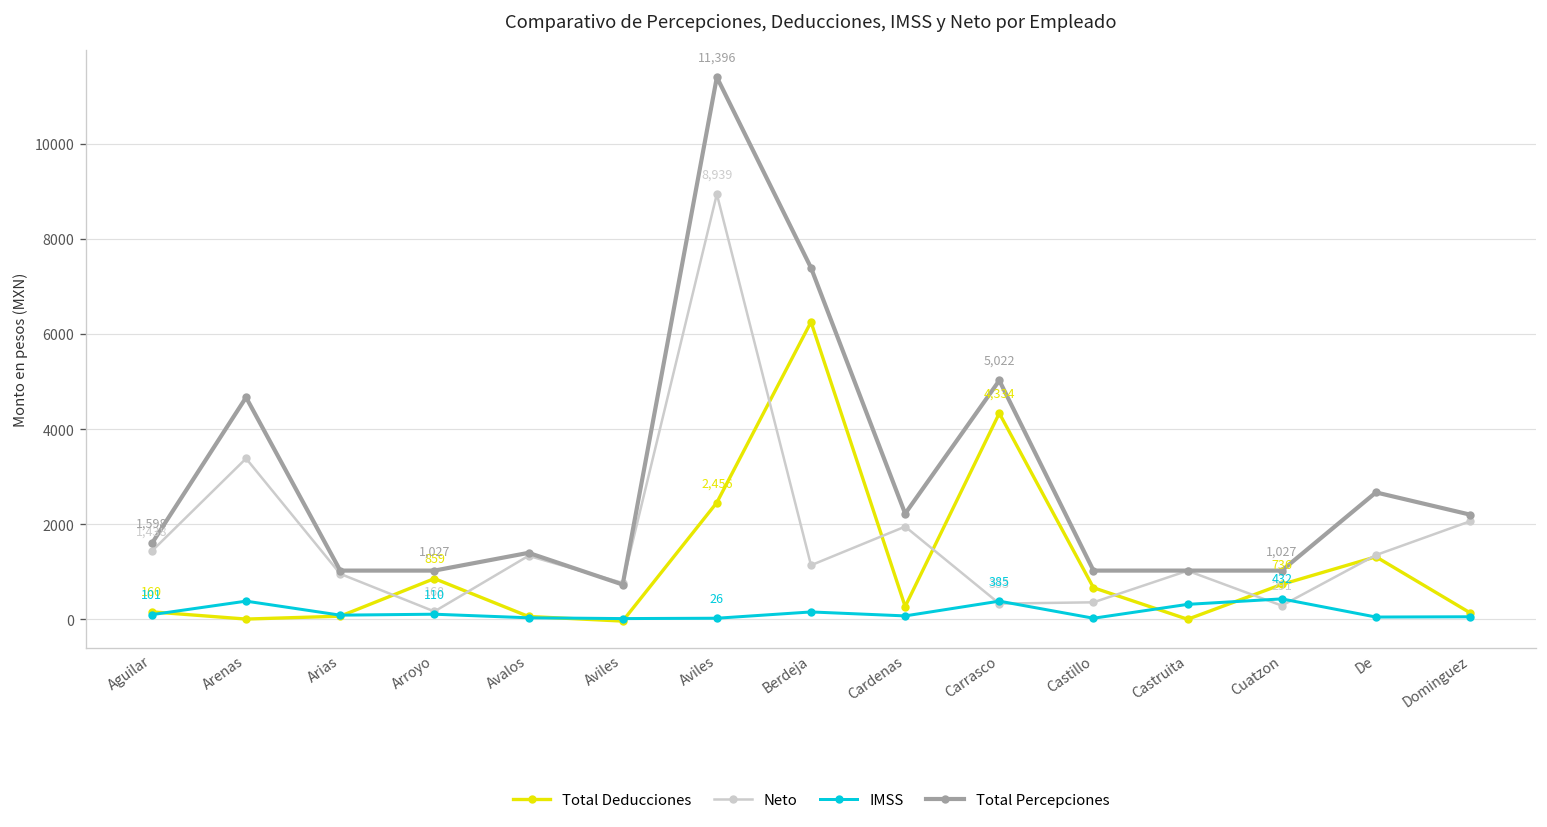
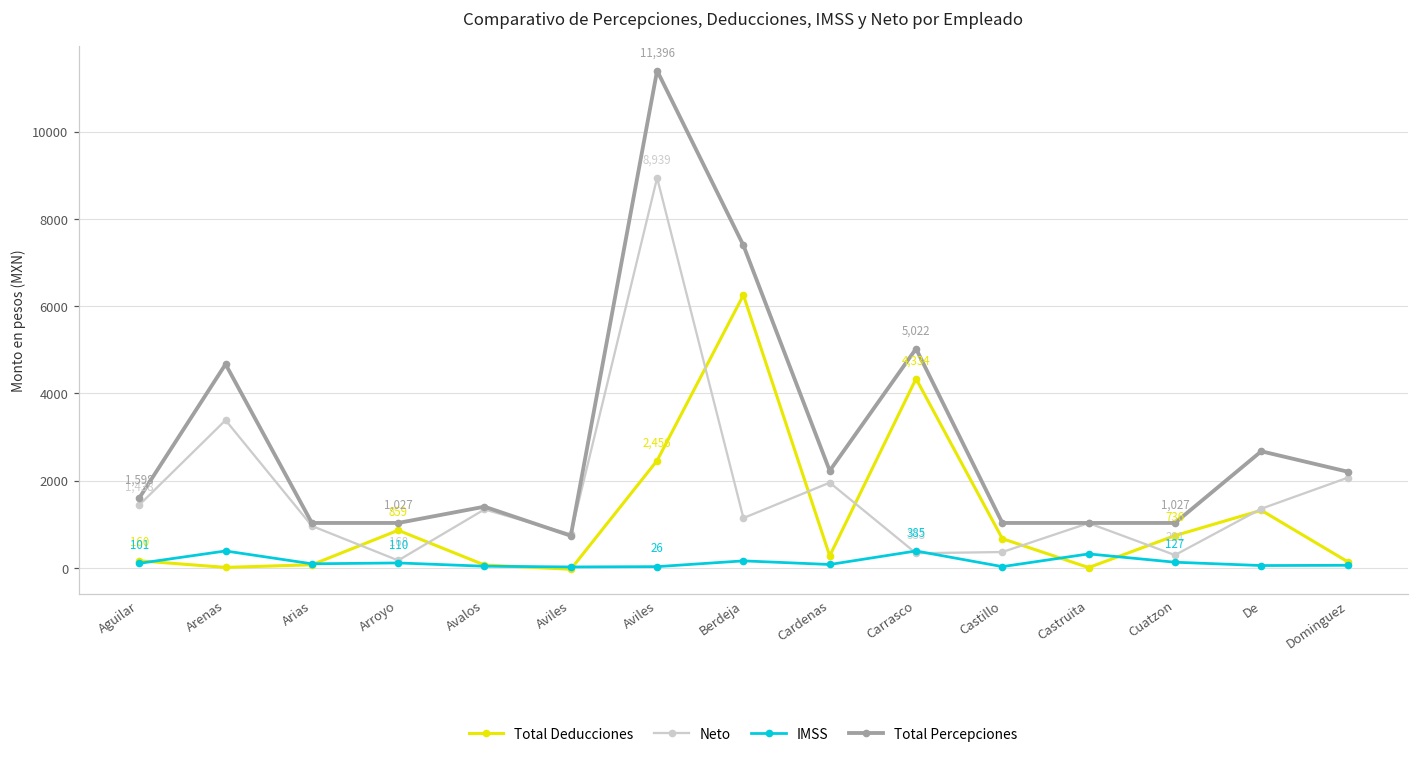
  {
    "Total Deducciones": {
      "Carrasco": "4,334"
    },
    "Neto": {
      "Aguilar": "1400",
      "Arenas": "3400",
      "Arias": "1000",
      "Berdeja": "1100",
      "Cardenas": "2000",
      "Castillo": "400",
      "Dominguez": "2100"
    },
    "IMSS": {
-     "Cuatzon": "432"
+     "Cuatzon": "127"
    },
    "Total Percepciones": {
      "Aguilar": "1,598",
      "Carrasco": "5,022",
      "Cuatzon": "1,027"
    }
  }
